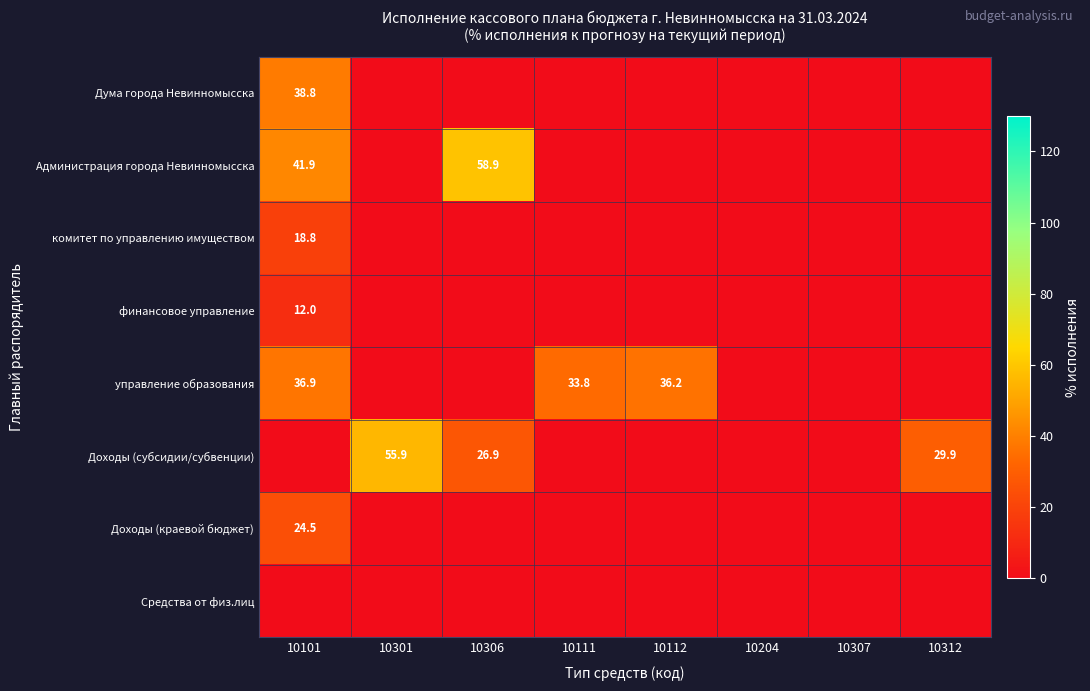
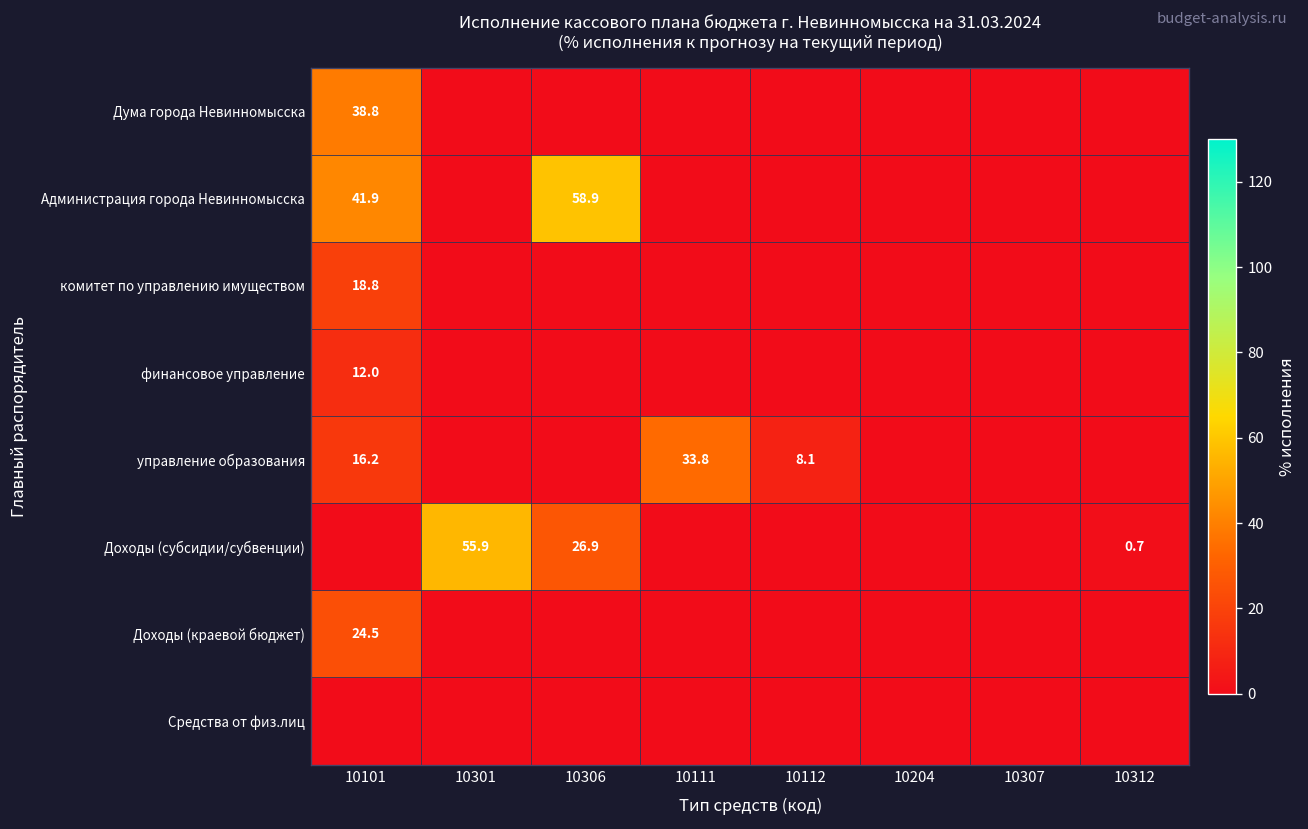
  {
    "Дума города Невинномысска": {
      "10101": 38.8
    },
    "Администрация города Невинномысска": {
      "10101": 41.9,
      "10306": 58.9
    },
    "комитет по управлению имуществом": {
      "10101": 18.8
    },
    "финансовое управление": {
      "10101": 12.0
    },
    "управление образования": {
-     "10101": 36.9,
+     "10101": 16.2,
      "10111": 33.8,
-     "10112": 36.2
+     "10112": 8.1
    },
    "Доходы (субсидии/субвенции)": {
      "10301": 55.9,
      "10306": 26.9,
-     "10312": 29.9
+     "10312": 0.7
    },
    "Доходы (краевой бюджет)": {
      "10101": 24.5
    }
  }
